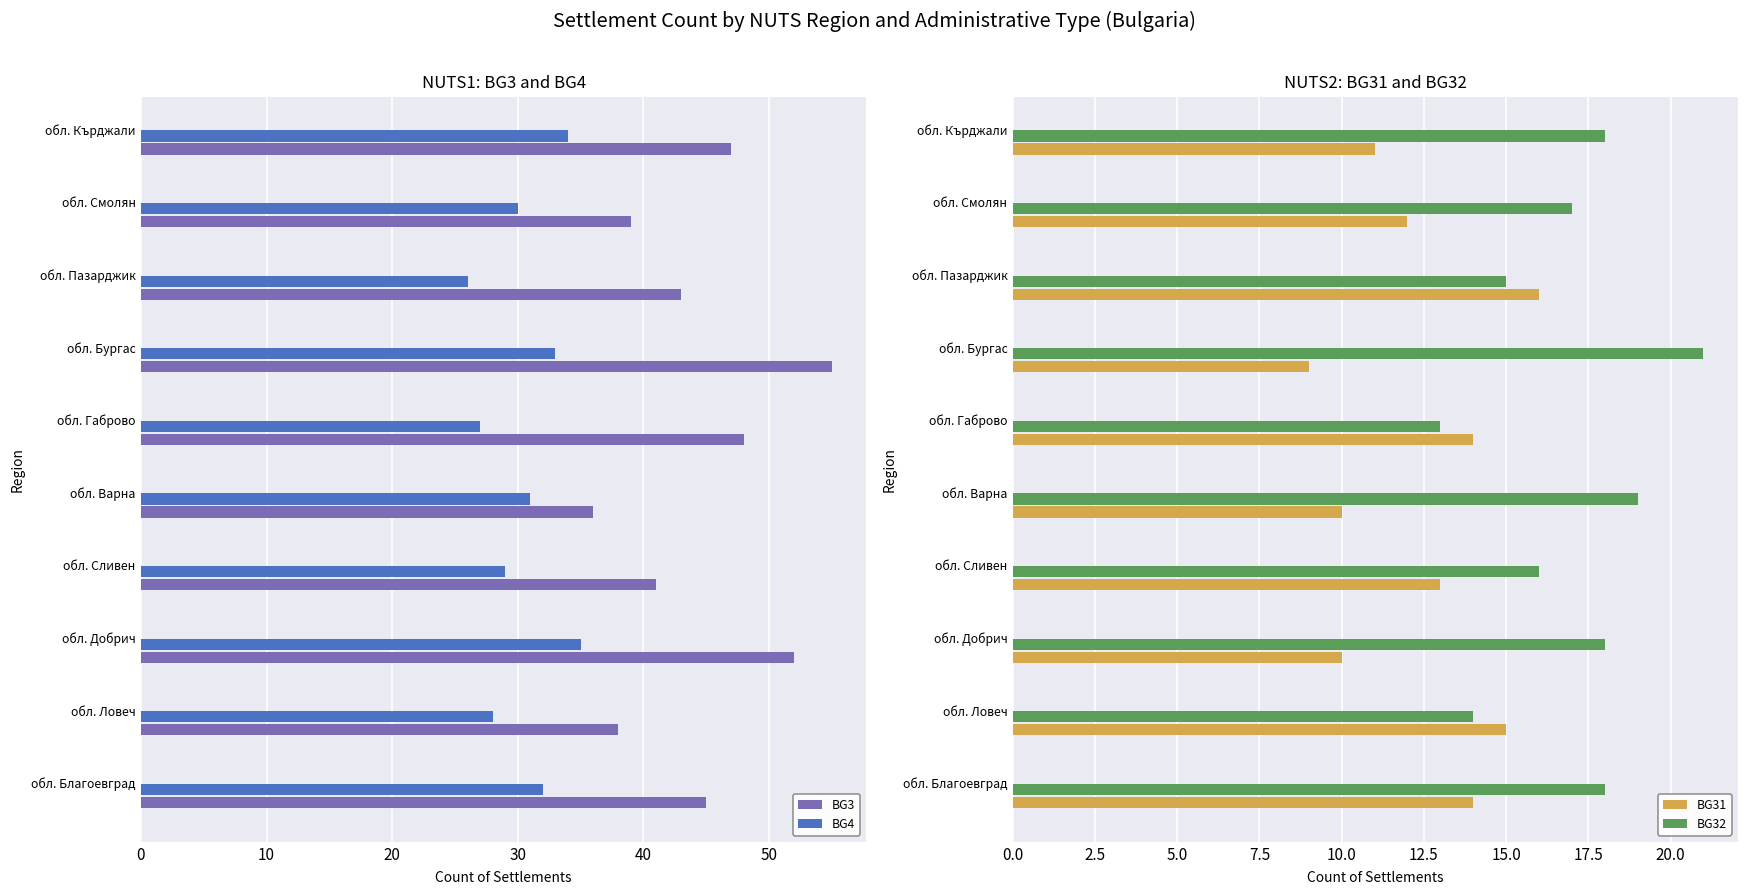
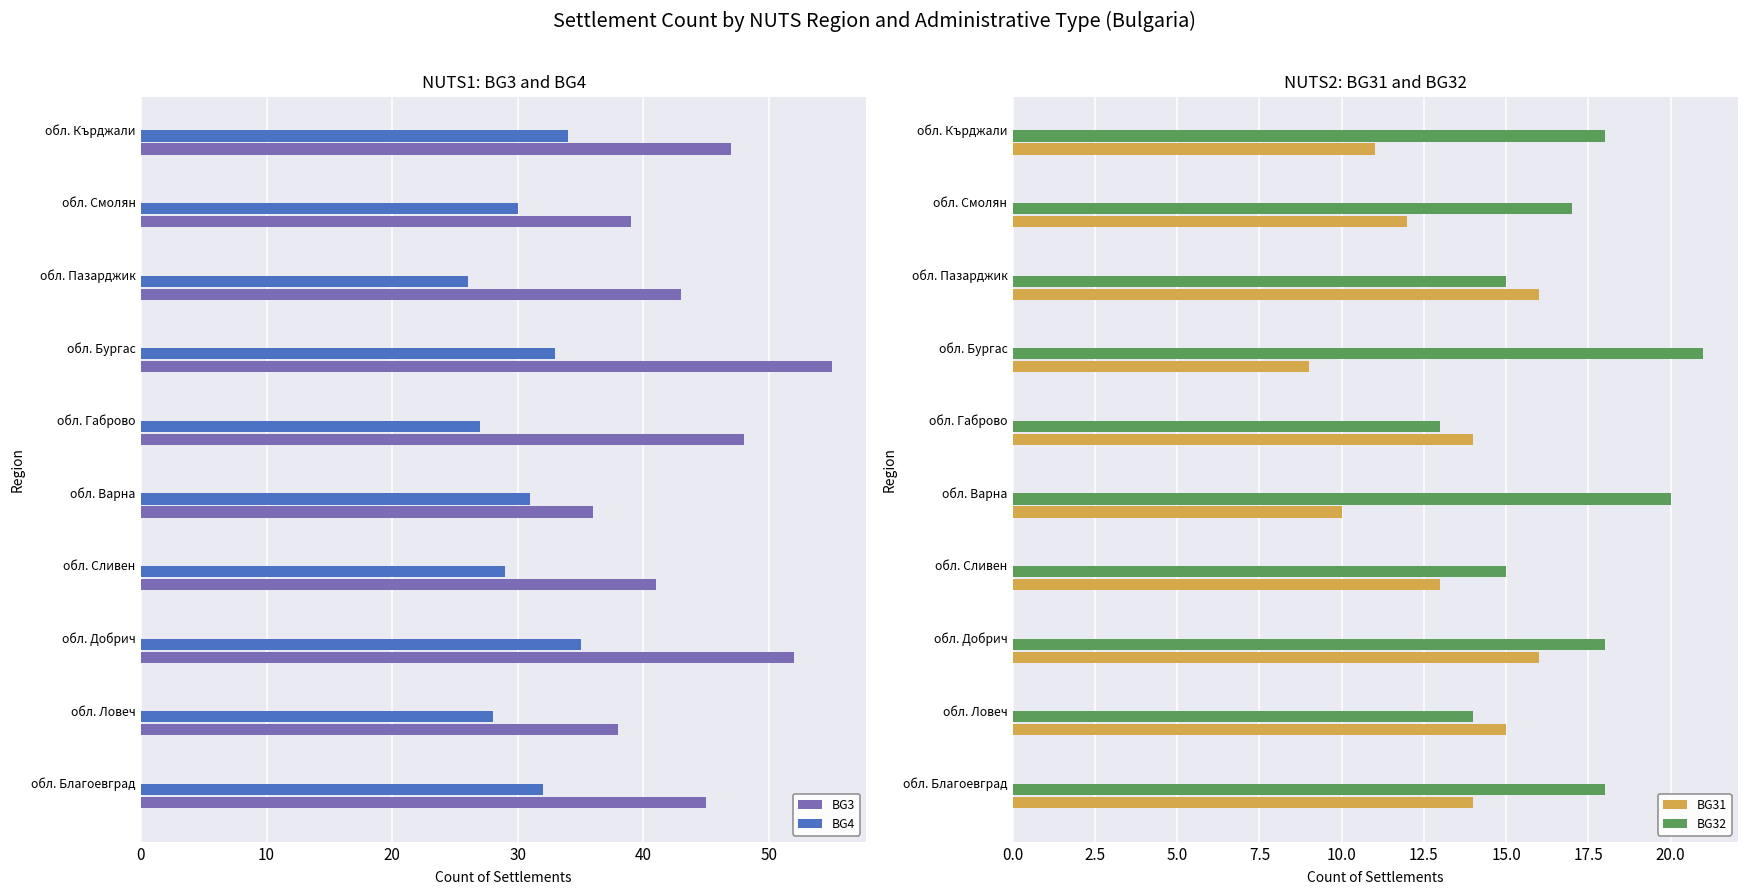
  {
    "NUTS2: BG31 and BG32": {
      "BG31": {
        "обл. Кърджали": 11,
        "обл. Смолян": 12,
        "обл. Пазарджик": 16,
        "обл. Бургас": 9,
        "обл. Габрово": 14,
        "обл. Варна": 10,
        "обл. Сливен": 13,
-       "обл. Добрич": 10,
+       "обл. Добрич": 16,
        "обл. Ловеч": 15,
        "обл. Благоевград": 14
      },
      "BG32": {
        "обл. Кърджали": 18,
        "обл. Смолян": 17,
        "обл. Пазарджик": 15,
        "обл. Бургас": 21,
        "обл. Габрово": 13,
-       "обл. Варна": 19,
-       "обл. Сливен": 16,
+       "обл. Варна": 20,
+       "обл. Сливен": 15,
        "обл. Добрич": 18,
        "обл. Ловеч": 14,
        "обл. Благоевград": 18
      }
    }
  }
